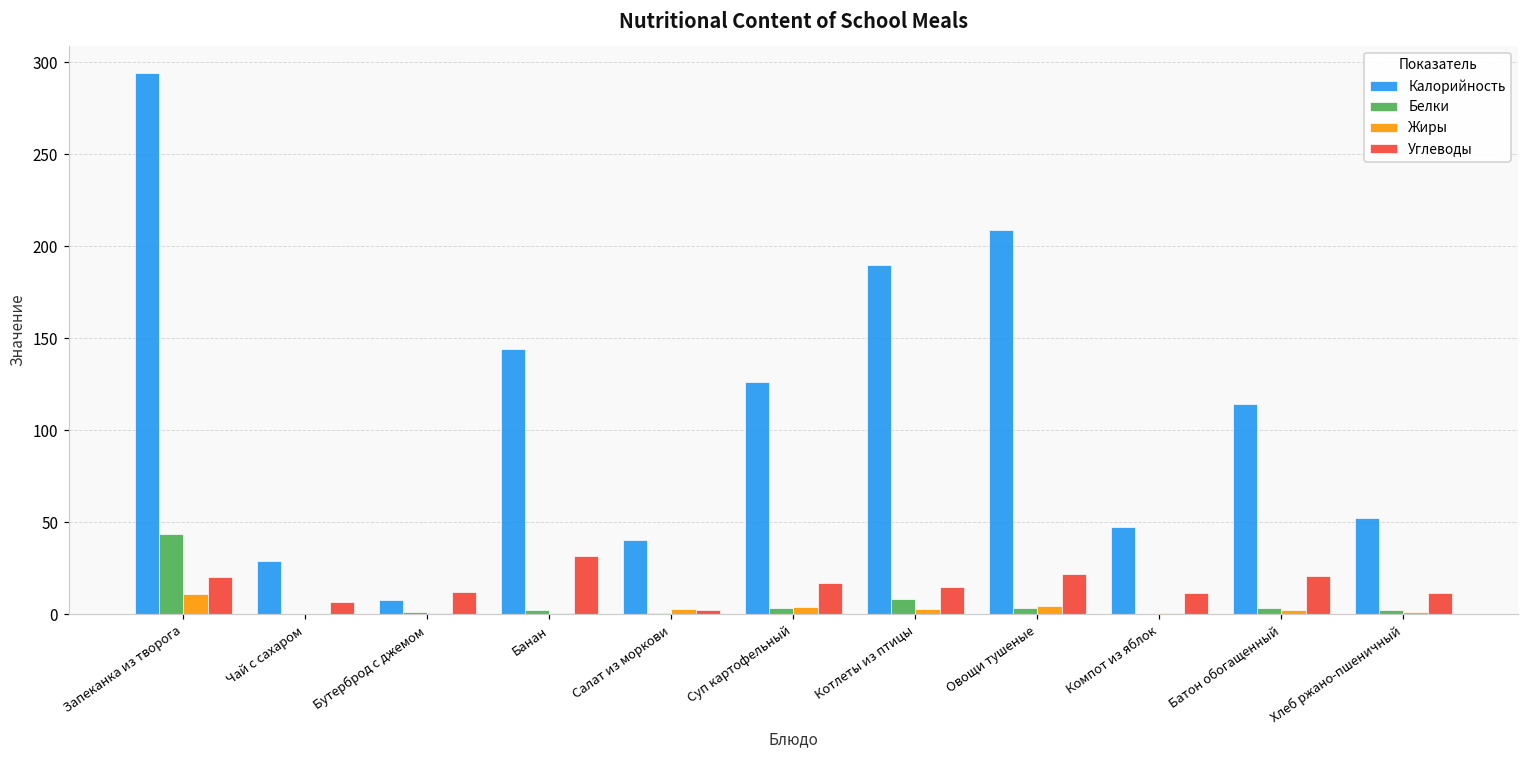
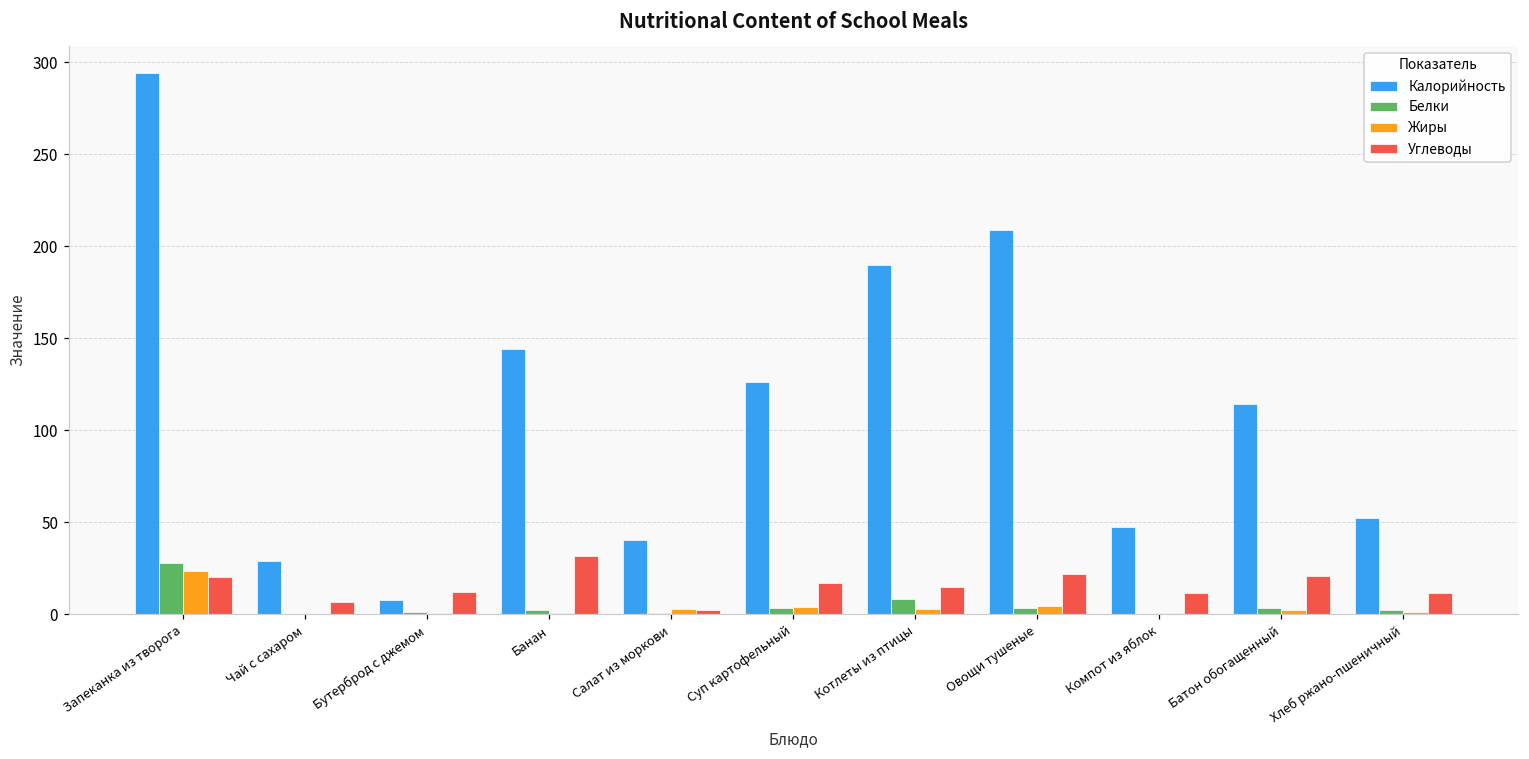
  {
    "Калорийность": {
      "Запеканка из творога": 294,
      "Чай с сахаром": 29,
      "Бутерброд с джемом": 8,
      "Банан": 144,
      "Салат из моркови": 40,
      "Суп картофельный": 126,
      "Котлеты из птицы": 190,
      "Овощи тушеные": 209,
      "Компот из яблок": 47,
      "Батон обогащенный": 114,
      "Хлеб ржано-пшеничный": 52
    },
    "Белки": {
-     "Запеканка из творога": 44,
+     "Запеканка из творога": 28,
      "Чай с сахаром": 0,
      "Банан": 2,
      "Суп картофельный": 3,
      "Котлеты из птицы": 8,
      "Овощи тушеные": 3,
      "Компот из яблок": 0,
      "Батон обогащенный": 3,
      "Хлеб ржано-пшеничный": 2
    },
    "Жиры": {
-     "Запеканка из творога": 11,
+     "Запеканка из творога": 24,
      "Чай с сахаром": 0,
      "Салат из моркови": 3,
      "Суп картофельный": 4,
      "Котлеты из птицы": 3,
      "Овощи тушеные": 5,
      "Батон обогащенный": 2
    },
    "Углеводы": {
      "Запеканка из творога": 20,
      "Чай с сахаром": 7,
      "Бутерброд с джемом": 12,
      "Банан": 32,
      "Салат из моркови": 2,
      "Суп картофельный": 17,
      "Котлеты из птицы": 15,
      "Овощи тушеные": 22,
      "Компот из яблок": 12,
      "Батон обогащенный": 21,
      "Хлеб ржано-пшеничный": 12
    }
  }
